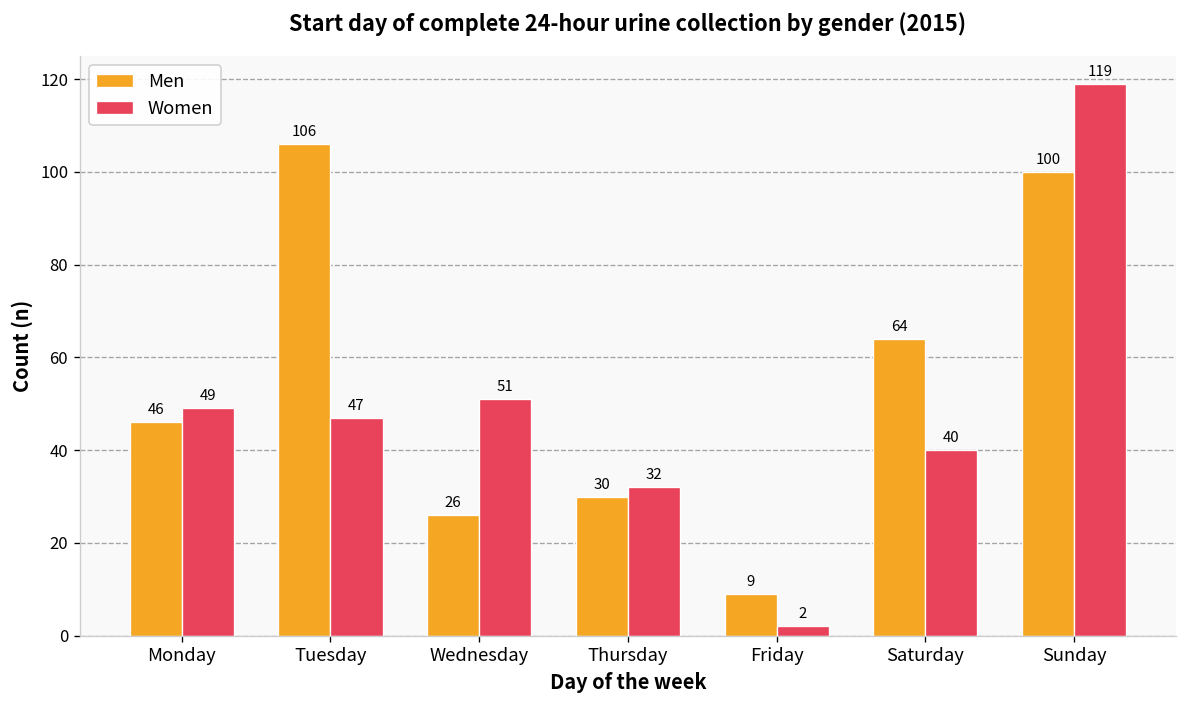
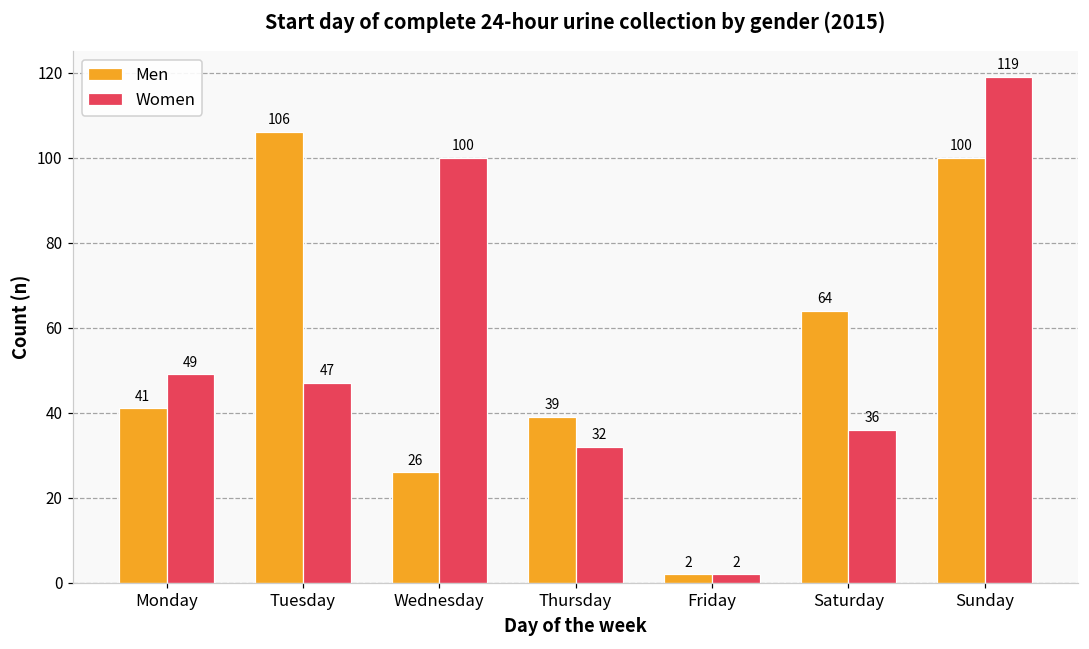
  {
    "Men": {
-     "Monday": 46,
+     "Monday": 41,
      "Tuesday": 106,
      "Wednesday": 26,
-     "Thursday": 30,
-     "Friday": 9,
+     "Thursday": 39,
+     "Friday": 2,
      "Saturday": 64,
      "Sunday": 100
    },
    "Women": {
      "Monday": 49,
      "Tuesday": 47,
-     "Wednesday": 51,
+     "Wednesday": 100,
      "Thursday": 32,
      "Friday": 2,
-     "Saturday": 40,
+     "Saturday": 36,
      "Sunday": 119
    }
  }
